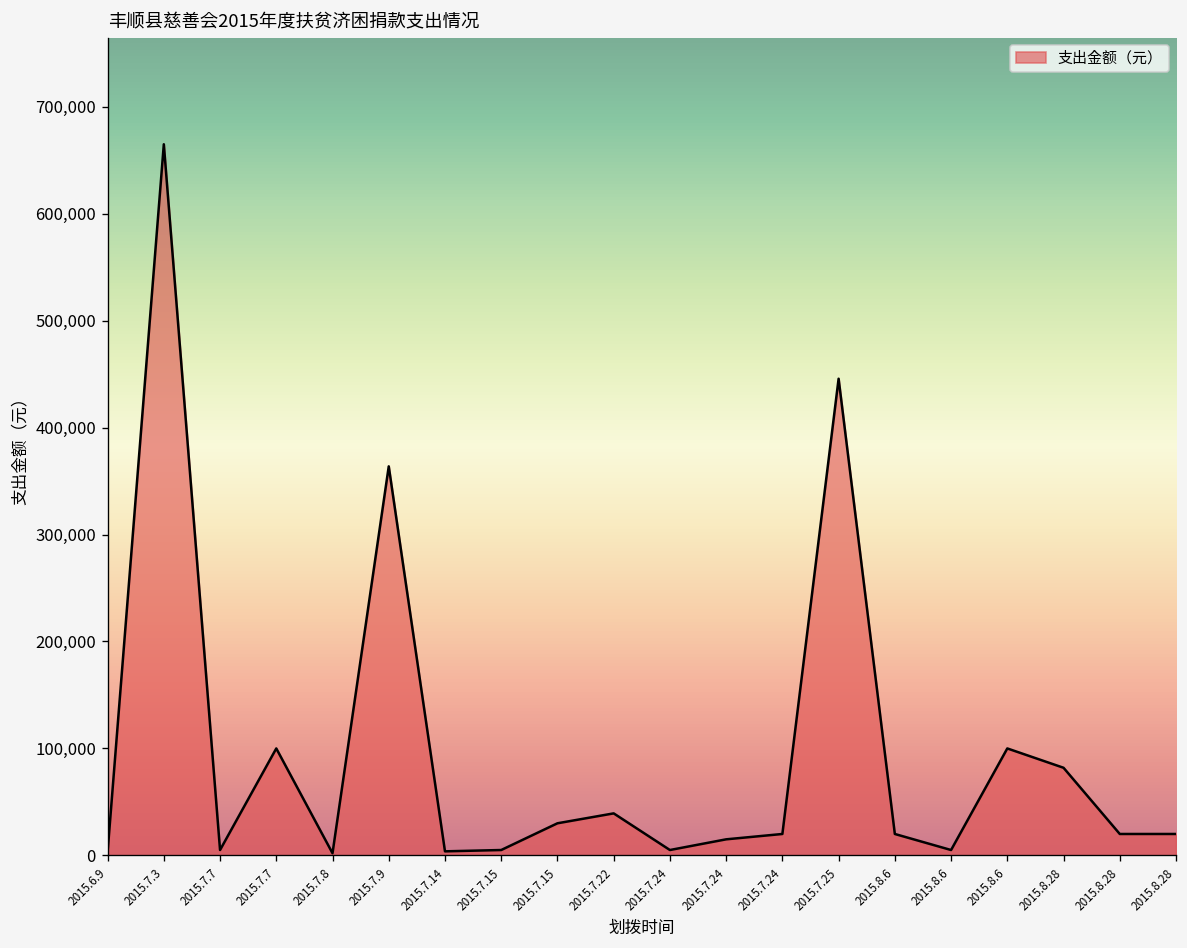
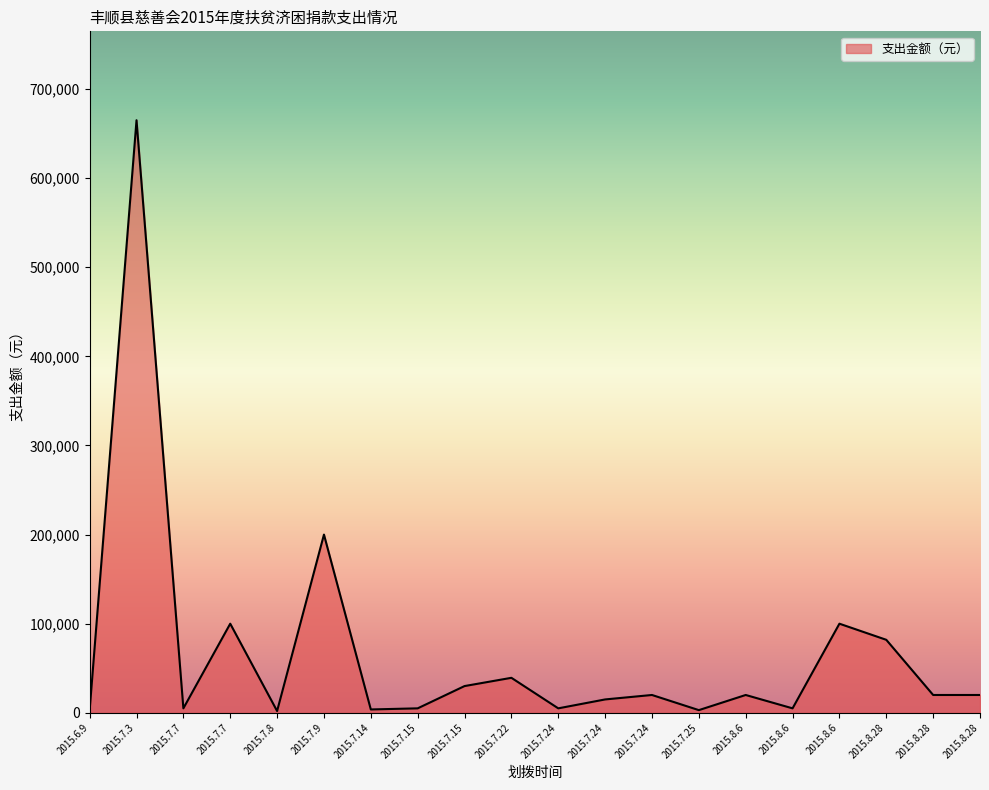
  {
    "2015.6.9": "0",
    "2015.7.3": "670,000",
    "2015.7.8": "0",
-   "2015.7.9": "360,000",
+   "2015.7.9": "200,000",
    "2015.7.14": "0",
    "2015.7.22": "40,000",
-   "2015.7.25": "450,000"
+   "2015.7.25": "0"
  }
